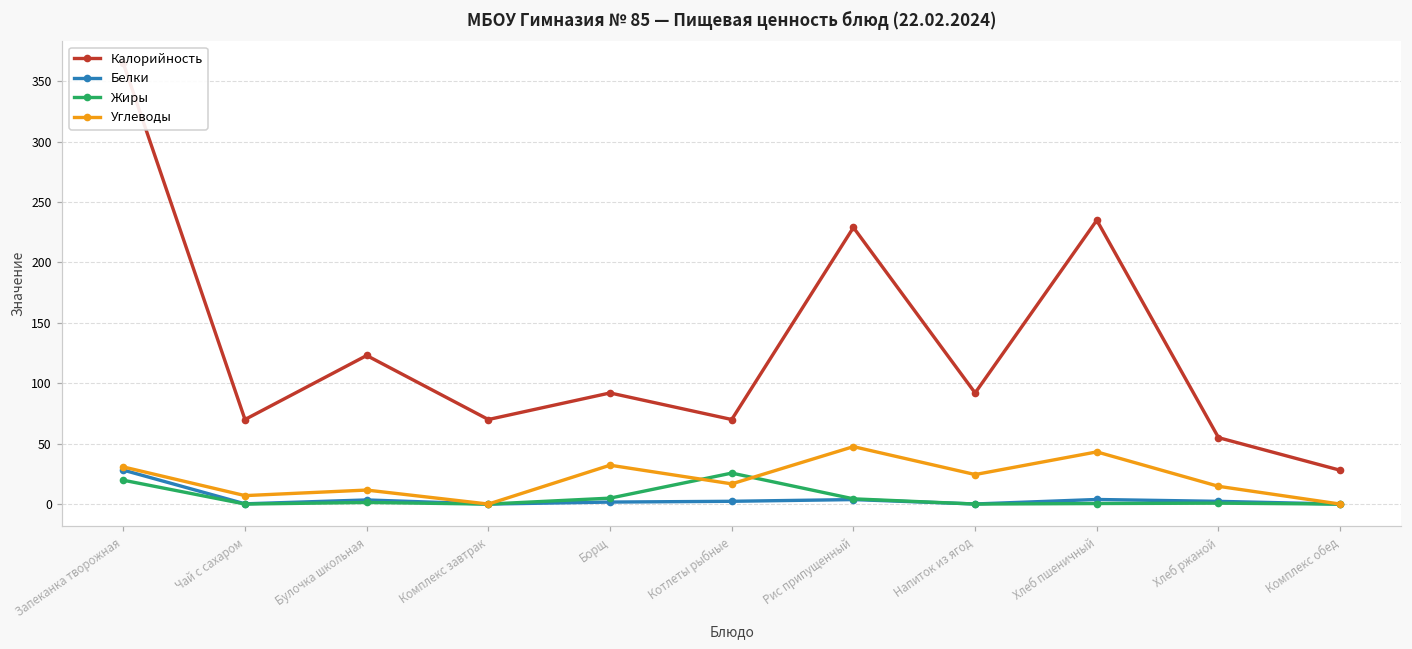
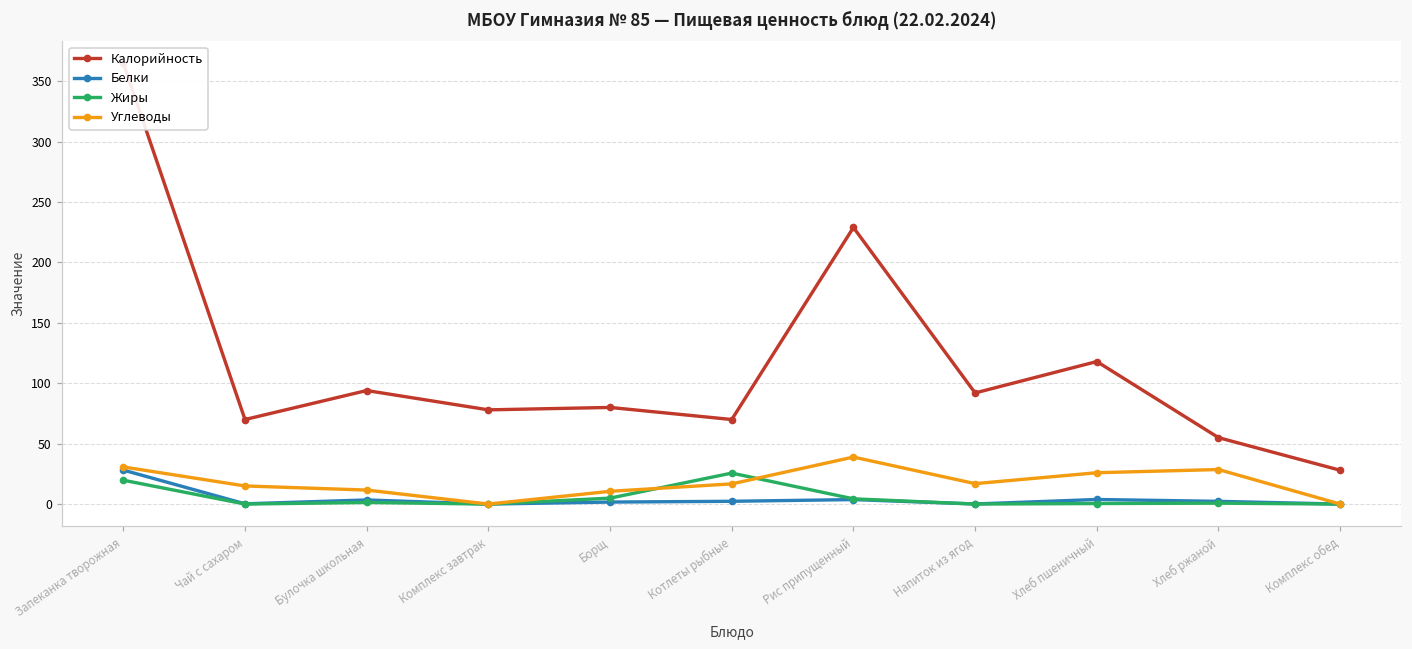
  {
    "Калорийность": {
      "Чай с сахаром": 70,
-     "Булочка школьная": 123,
-     "Комплекс завтрак": 70,
-     "Борщ": 92,
+     "Булочка школьная": 94,
+     "Комплекс завтрак": 78,
+     "Борщ": 80,
      "Котлеты рыбные": 70,
      "Рис припущенный": 229,
      "Напиток из ягод": 92,
-     "Хлеб пшеничный": 235,
+     "Хлеб пшеничный": 118,
      "Хлеб ржаной": 55,
      "Комплекс обед": 28
    },
    "Белки": {
      "Запеканка творожная": 28,
      "Борщ": 2,
      "Котлеты рыбные": 2,
      "Хлеб пшеничный": 4
    },
    "Жиры": {
      "Запеканка творожная": 20,
      "Борщ": 5,
      "Котлеты рыбные": 26,
      "Хлеб пшеничный": 0
    },
    "Углеводы": {
      "Запеканка творожная": 31,
-     "Чай с сахаром": 7,
+     "Чай с сахаром": 15,
      "Булочка школьная": 12,
-     "Борщ": 32,
+     "Борщ": 11,
      "Котлеты рыбные": 17,
-     "Рис припущенный": 48,
-     "Напиток из ягод": 24,
-     "Хлеб пшеничный": 43,
-     "Хлеб ржаной": 15
+     "Рис припущенный": 39,
+     "Напиток из ягод": 17,
+     "Хлеб пшеничный": 26,
+     "Хлеб ржаной": 29
    }
  }
